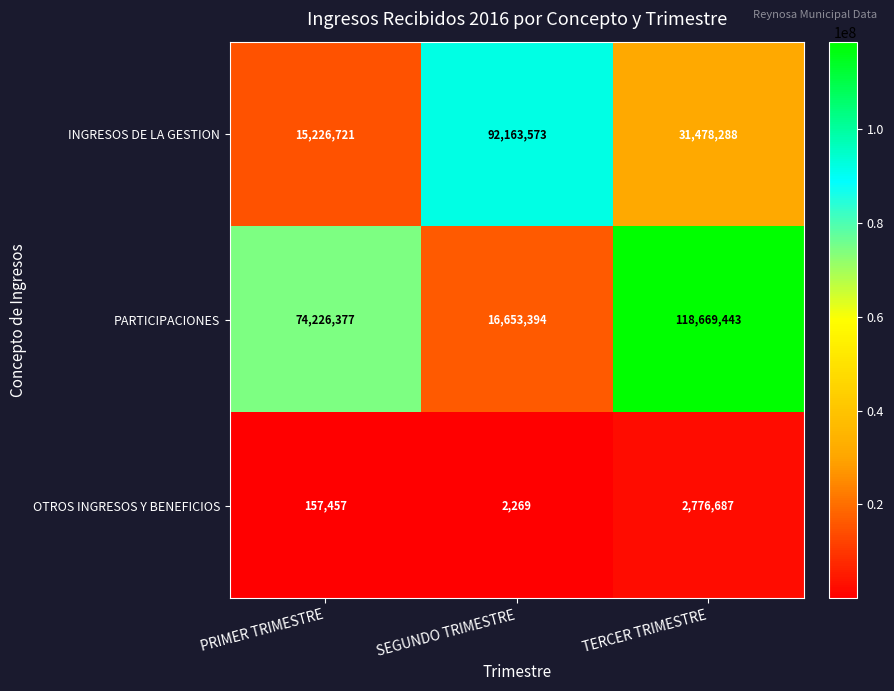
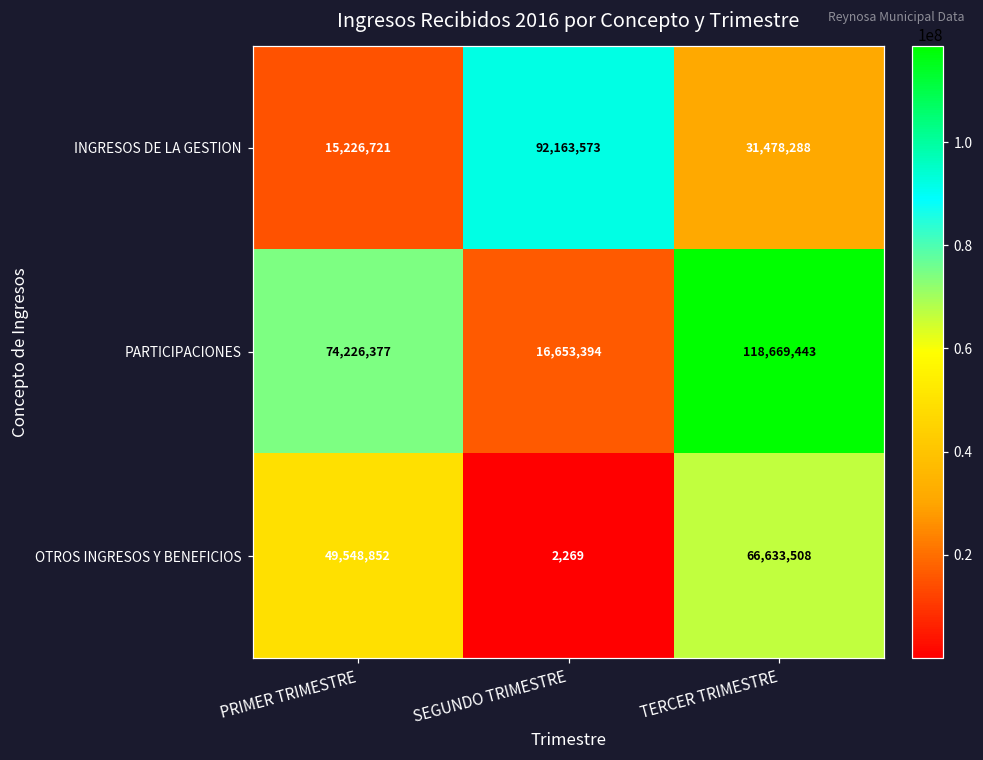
  {
    "INGRESOS DE LA GESTION": {
      "PRIMER TRIMESTRE": "15,226,721",
      "SEGUNDO TRIMESTRE": "92,163,573",
      "TERCER TRIMESTRE": "31,478,288"
    },
    "PARTICIPACIONES": {
      "PRIMER TRIMESTRE": "74,226,377",
      "SEGUNDO TRIMESTRE": "16,653,394",
      "TERCER TRIMESTRE": "118,669,443"
    },
    "OTROS INGRESOS Y BENEFICIOS": {
-     "PRIMER TRIMESTRE": "157,457",
+     "PRIMER TRIMESTRE": "49,548,852",
      "SEGUNDO TRIMESTRE": "2,269",
-     "TERCER TRIMESTRE": "2,776,687"
+     "TERCER TRIMESTRE": "66,633,508"
    }
  }
